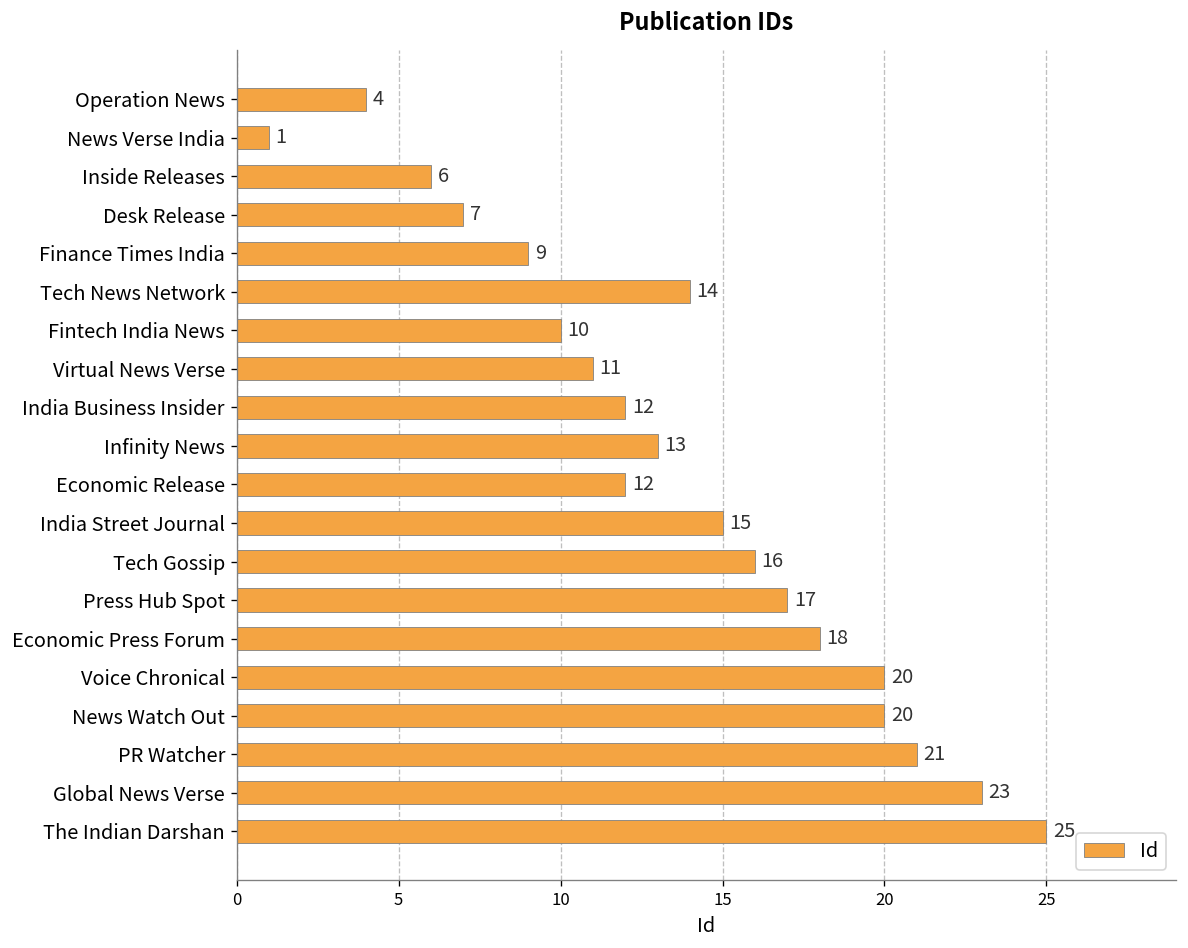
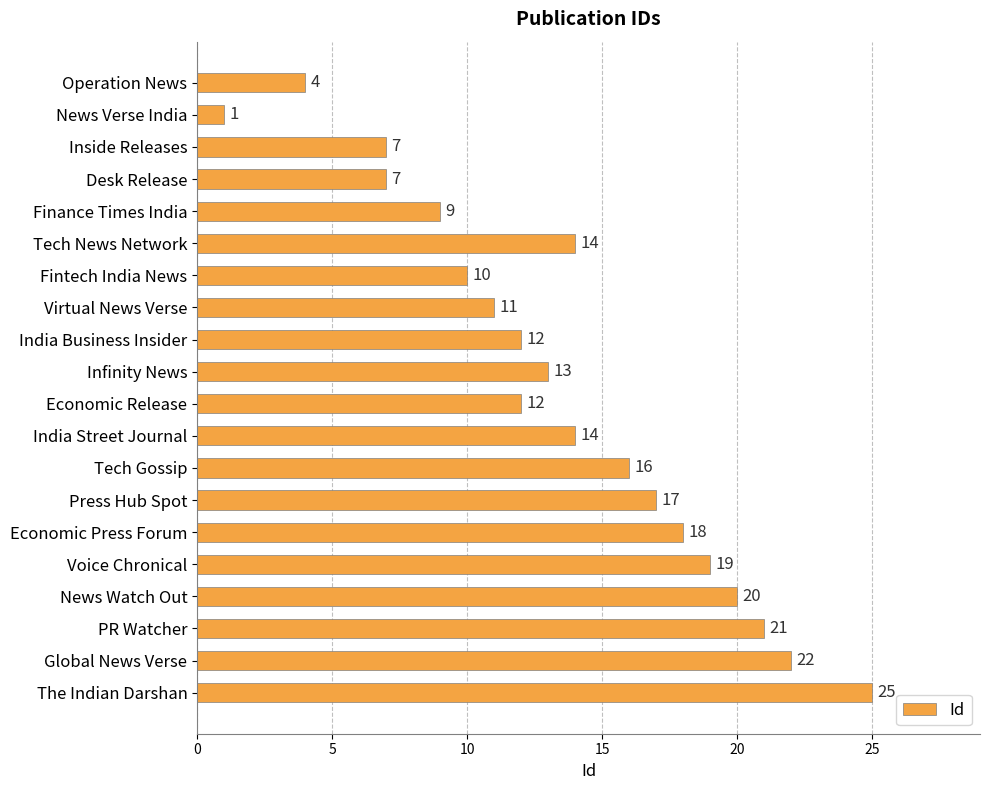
  {
    "Operation News": 4,
    "News Verse India": 1,
-   "Inside Releases": 6,
+   "Inside Releases": 7,
    "Desk Release": 7,
    "Finance Times India": 9,
    "Tech News Network": 14,
    "Fintech India News": 10,
    "Virtual News Verse": 11,
    "India Business Insider": 12,
    "Infinity News": 13,
    "Economic Release": 12,
-   "India Street Journal": 15,
+   "India Street Journal": 14,
    "Tech Gossip": 16,
    "Press Hub Spot": 17,
    "Economic Press Forum": 18,
-   "Voice Chronical": 20,
+   "Voice Chronical": 19,
    "News Watch Out": 20,
    "PR Watcher": 21,
-   "Global News Verse": 23,
+   "Global News Verse": 22,
    "The Indian Darshan": 25
  }
